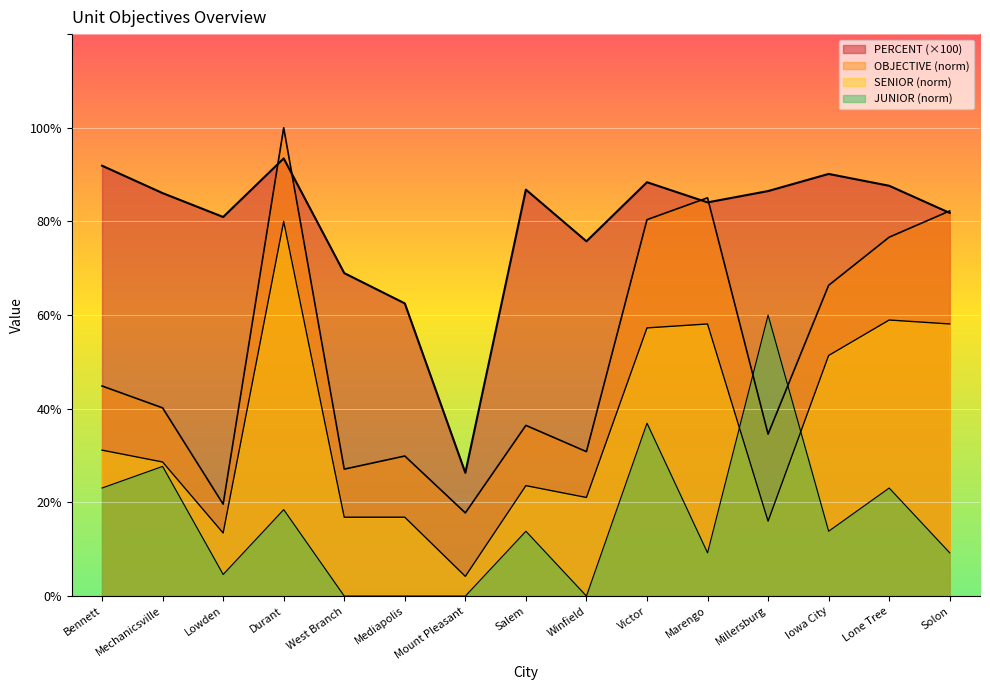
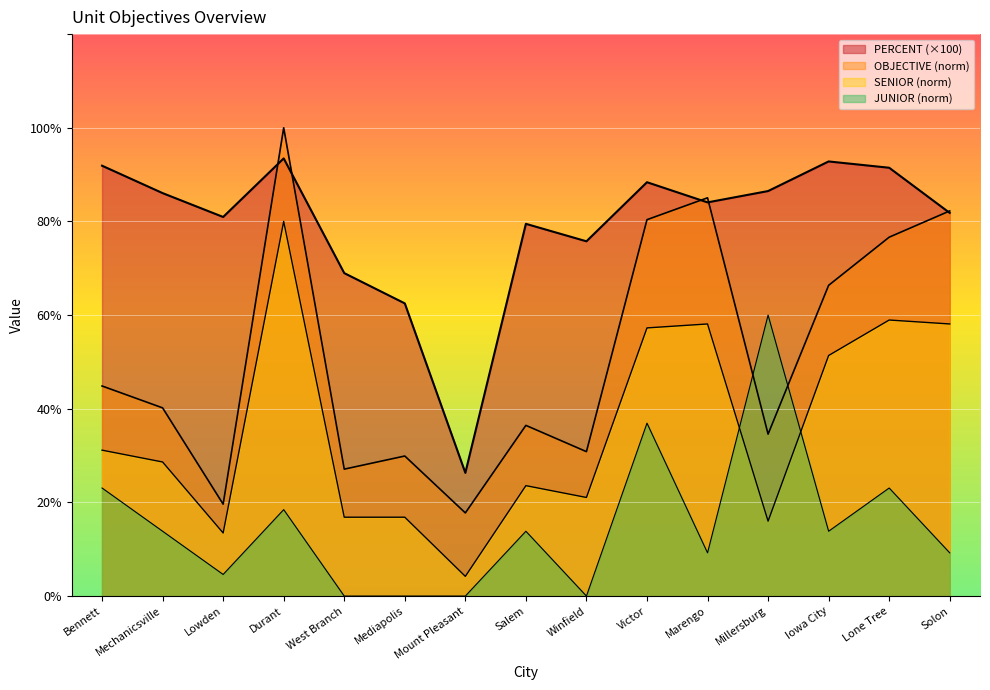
  {
    "PERCENT (×100)": {
      "Bennett": "92%",
      "Mechanicsville": "86%",
      "Lowden": "81%",
      "Durant": "93%",
      "West Branch": "69%",
      "Mediapolis": "63%",
      "Mount Pleasant": "26%",
-     "Salem": "87%",
+     "Salem": "79%",
      "Winfield": "76%",
      "Victor": "88%",
      "Marengo": "84%",
      "Millersburg": "86%",
-     "Iowa City": "90%",
-     "Lone Tree": "88%"
+     "Iowa City": "93%",
+     "Lone Tree": "91%"
    },
    "JUNIOR (norm)": {
      "Bennett": "23%",
-     "Mechanicsville": "28%",
+     "Mechanicsville": "14%",
      "Lowden": "5%",
      "Durant": "18%",
      "West Branch": "0%",
      "Mediapolis": "0%",
      "Mount Pleasant": "0%",
      "Salem": "14%",
      "Winfield": "0%",
      "Victor": "37%",
      "Marengo": "9%",
      "Millersburg": "60%",
      "Iowa City": "14%",
      "Lone Tree": "23%",
      "Solon": "9%"
    }
  }
